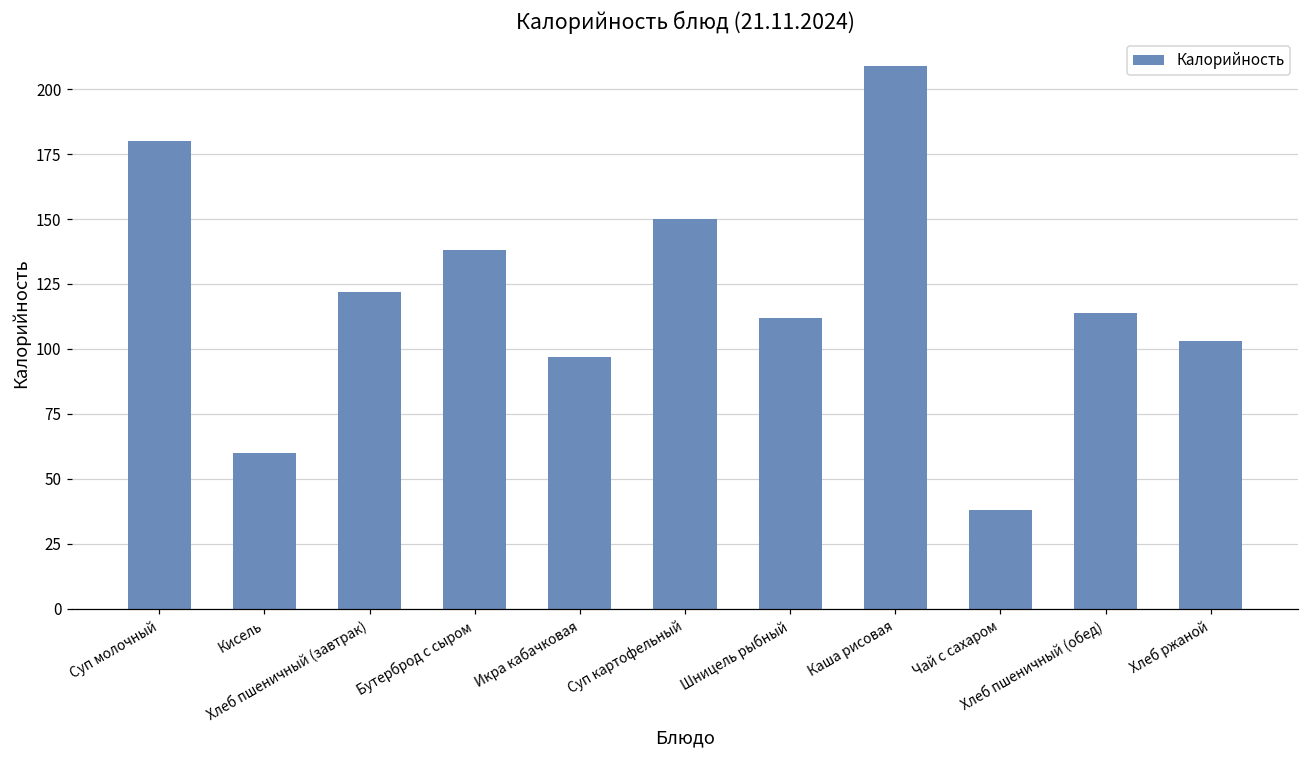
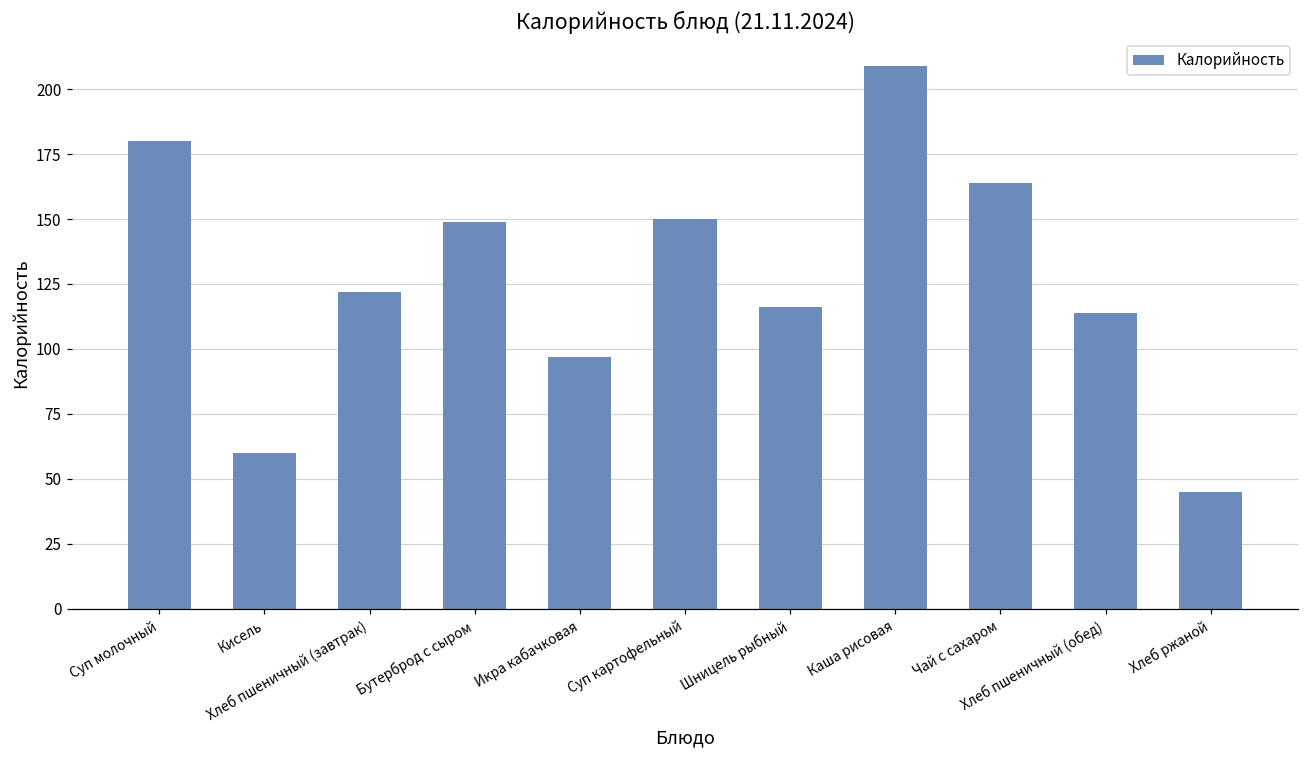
  {
    "Суп молочный": 180,
    "Кисель": 60,
    "Хлеб пшеничный (завтрак)": 122,
-   "Бутерброд с сыром": 138,
+   "Бутерброд с сыром": 149,
    "Икра кабачковая": 97,
    "Суп картофельный": 150,
-   "Шницель рыбный": 112,
+   "Шницель рыбный": 116,
    "Каша рисовая": 209,
-   "Чай с сахаром": 38,
+   "Чай с сахаром": 164,
    "Хлеб пшеничный (обед)": 114,
-   "Хлеб ржаной": 103
+   "Хлеб ржаной": 45
  }
